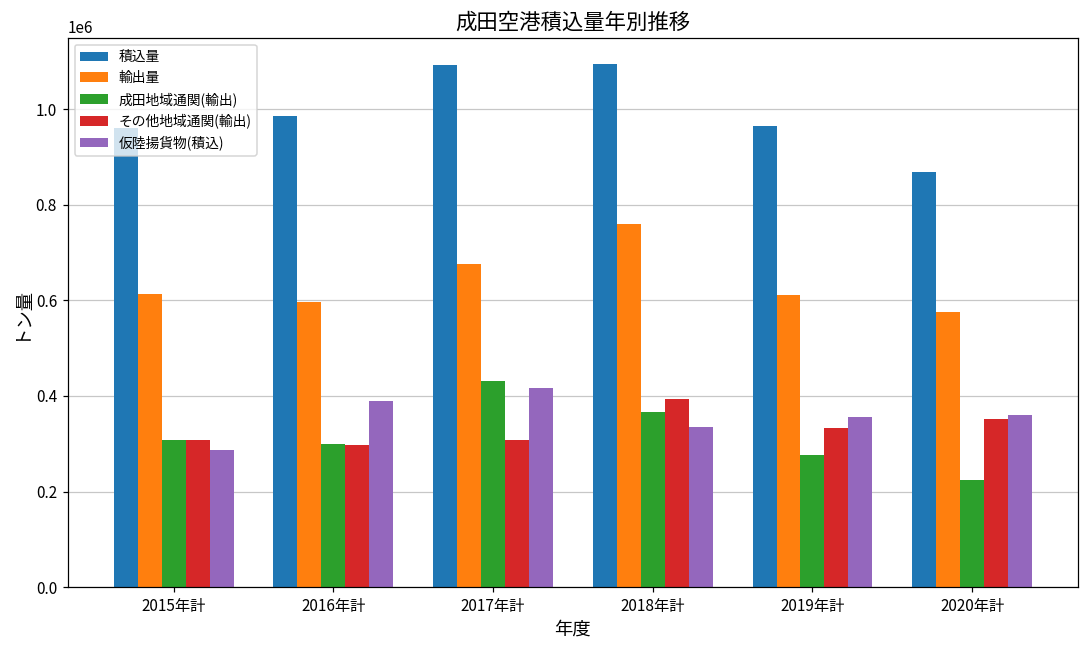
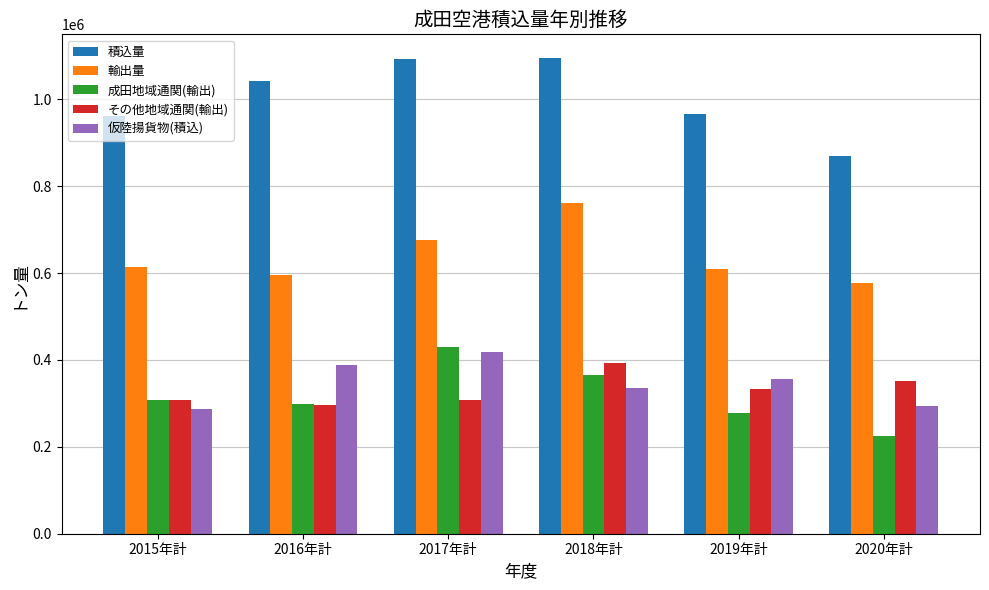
  {
    "積込量": {
-     "2016年計": 990000,
+     "2016年計": 1040000,
      "2017年計": 1090000,
      "2018年計": 1090000,
      "2019年計": 970000,
      "2020年計": 870000
    },
    "輸出量": {
      "2015年計": 610000,
      "2016年計": 600000,
      "2017年計": 680000,
      "2018年計": 760000,
      "2019年計": 610000,
      "2020年計": 580000
    },
    "成田地域通関(輸出)": {
      "2015年計": 310000,
      "2016年計": 300000,
      "2017年計": 430000,
      "2018年計": 370000,
      "2019年計": 280000,
      "2020年計": 220000
    },
    "その他地域通関(輸出)": {
      "2015年計": 310000,
      "2016年計": 300000,
      "2017年計": 310000,
      "2018年計": 390000,
      "2019年計": 330000,
      "2020年計": 350000
    },
    "仮陸揚貨物(積込)": {
      "2015年計": 290000,
      "2016年計": 390000,
      "2017年計": 420000,
      "2018年計": 330000,
      "2019年計": 360000,
-     "2020年計": 360000
+     "2020年計": 290000
    }
  }
